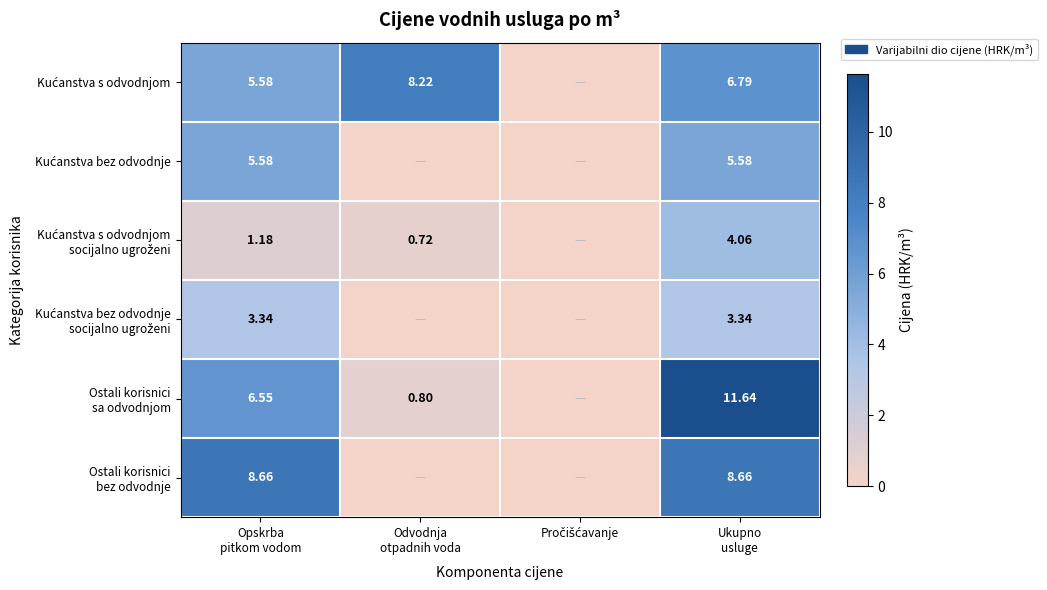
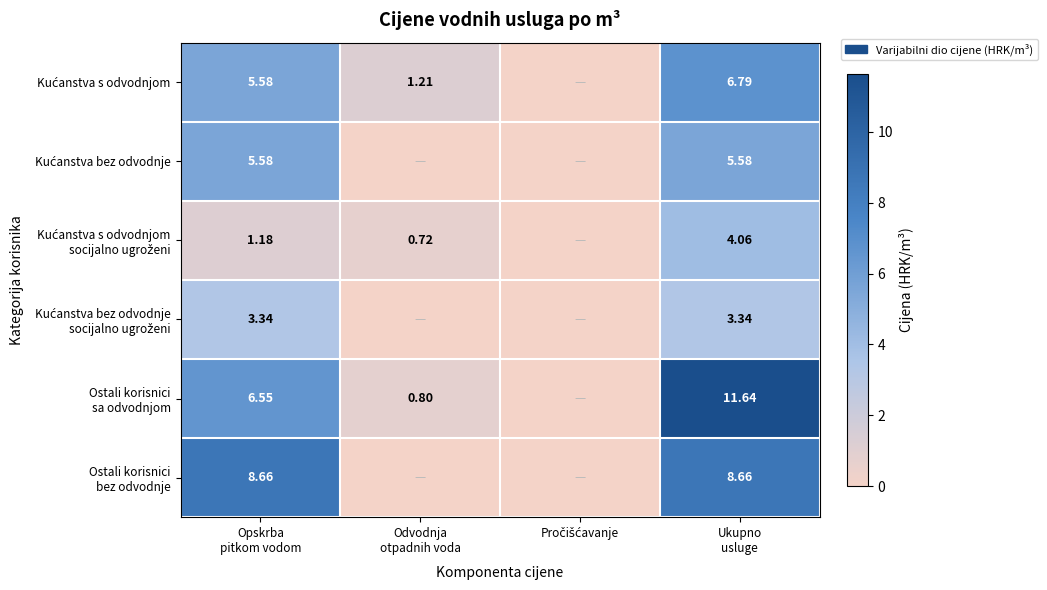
  {
    "Kućanstva s odvodnjom": {
      "Opskrba pitkom vodom": 5.58,
-     "Odvodnja otpadnih voda": 8.22,
+     "Odvodnja otpadnih voda": 1.21,
      "Ukupno usluge": 6.79
    },
    "Kućanstva bez odvodnje": {
      "Opskrba pitkom vodom": 5.58,
      "Ukupno usluge": 5.58
    },
    "Kućanstva s odvodnjom socijalno ugroženi": {
      "Opskrba pitkom vodom": 1.18,
      "Odvodnja otpadnih voda": 0.72,
      "Ukupno usluge": 4.06
    },
    "Kućanstva bez odvodnje socijalno ugroženi": {
      "Opskrba pitkom vodom": 3.34,
      "Ukupno usluge": 3.34
    },
    "Ostali korisnici sa odvodnjom": {
      "Opskrba pitkom vodom": 6.55,
      "Odvodnja otpadnih voda": 0.80,
      "Ukupno usluge": 11.64
    },
    "Ostali korisnici bez odvodnje": {
      "Opskrba pitkom vodom": 8.66,
      "Ukupno usluge": 8.66
    }
  }
